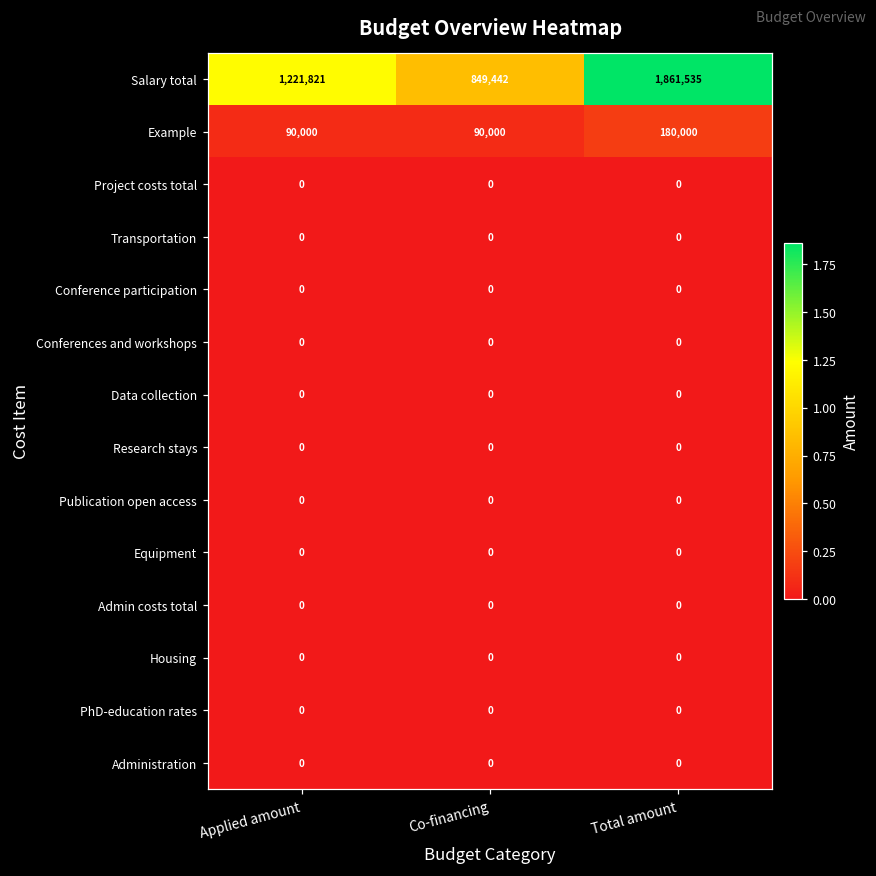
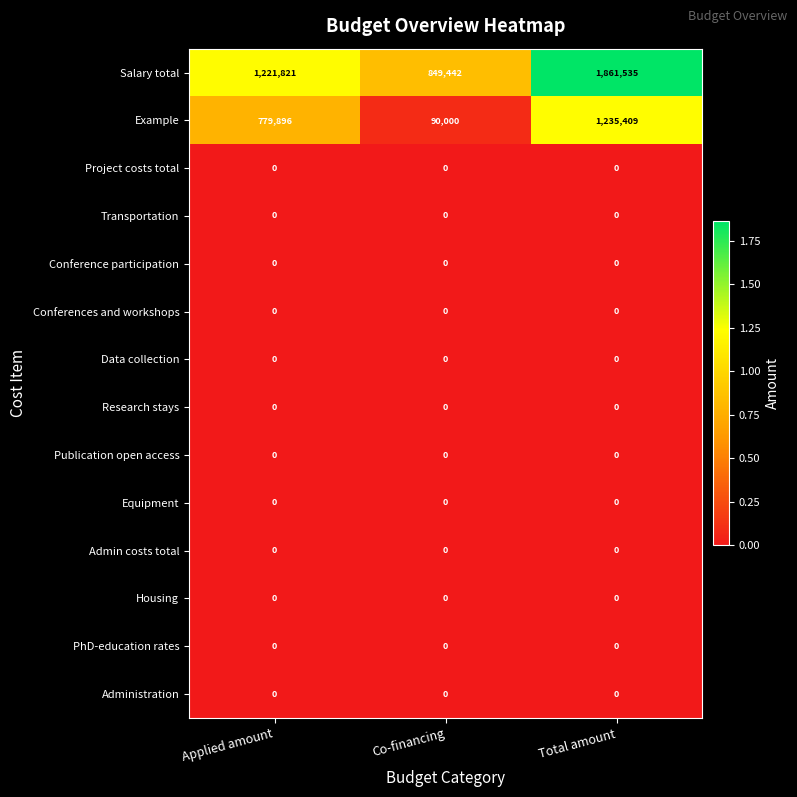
  {
    "Salary total": {
      "Applied amount": "1,221,821",
      "Co-financing": "849,442",
      "Total amount": "1,861,535"
    },
    "Example": {
-     "Applied amount": "90,000",
+     "Applied amount": "779,896",
      "Co-financing": "90,000",
-     "Total amount": "180,000"
+     "Total amount": "1,235,409"
    },
    "Project costs total": {
      "Applied amount": "0",
      "Co-financing": "0",
      "Total amount": "0"
    },
    "Transportation": {
      "Applied amount": "0",
      "Co-financing": "0",
      "Total amount": "0"
    },
    "Conference participation": {
      "Applied amount": "0",
      "Co-financing": "0",
      "Total amount": "0"
    },
    "Conferences and workshops": {
      "Applied amount": "0",
      "Co-financing": "0",
      "Total amount": "0"
    },
    "Data collection": {
      "Applied amount": "0",
      "Co-financing": "0",
      "Total amount": "0"
    },
    "Research stays": {
      "Applied amount": "0",
      "Co-financing": "0",
      "Total amount": "0"
    },
    "Publication open access": {
      "Applied amount": "0",
      "Co-financing": "0",
      "Total amount": "0"
    },
    "Equipment": {
      "Applied amount": "0",
      "Co-financing": "0",
      "Total amount": "0"
    },
    "Admin costs total": {
      "Applied amount": "0",
      "Co-financing": "0",
      "Total amount": "0"
    },
    "Housing": {
      "Applied amount": "0",
      "Co-financing": "0",
      "Total amount": "0"
    },
    "PhD-education rates": {
      "Applied amount": "0",
      "Co-financing": "0",
      "Total amount": "0"
    },
    "Administration": {
      "Applied amount": "0",
      "Co-financing": "0",
      "Total amount": "0"
    }
  }
